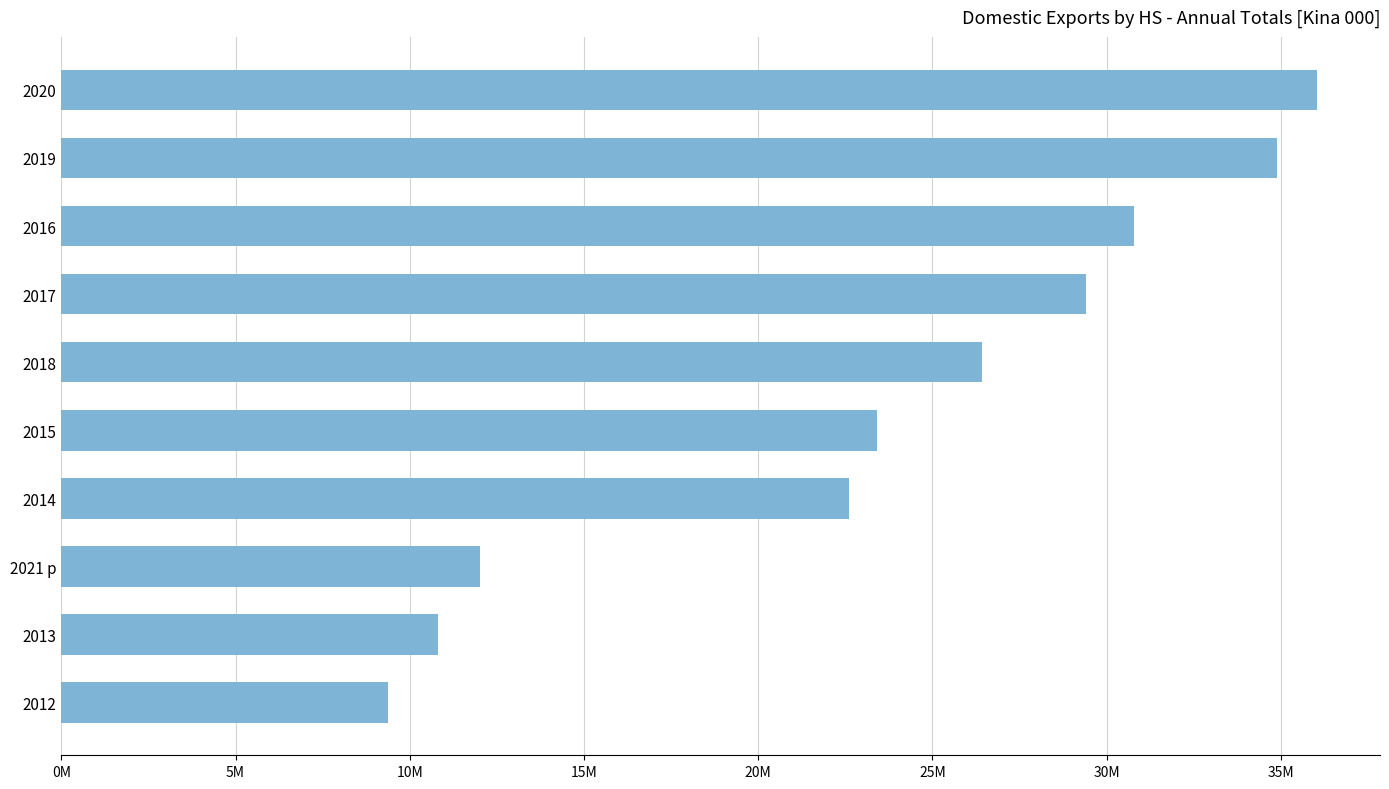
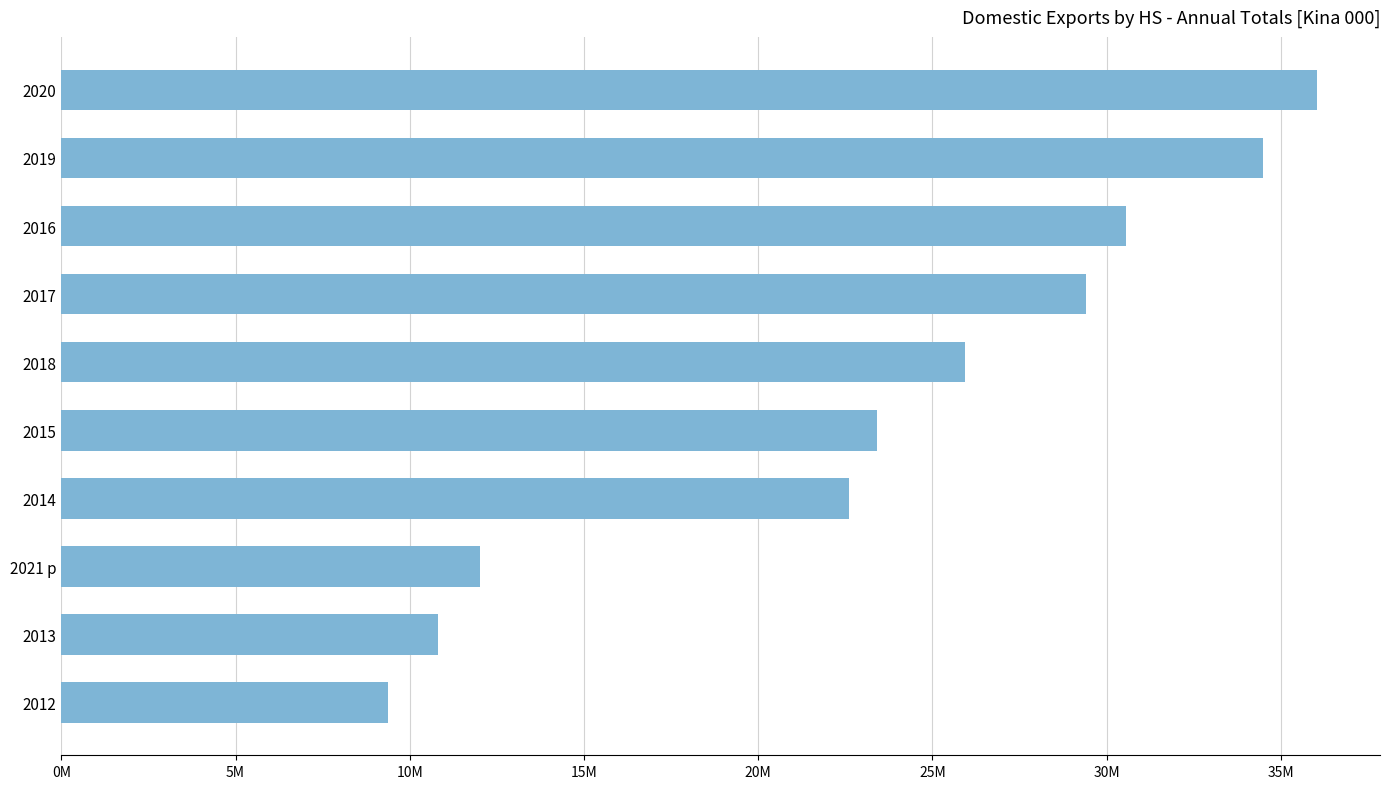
  {
    "2020": 36000000,
-   "2019": 34900000,
-   "2016": 30800000,
+   "2019": 34500000,
+   "2016": 30500000,
    "2017": 29400000,
-   "2018": 26400000,
+   "2018": 25900000,
    "2015": 23400000,
    "2014": 22600000,
    "2021 p": 12000000,
    "2013": 10800000,
    "2012": 9400000
  }
